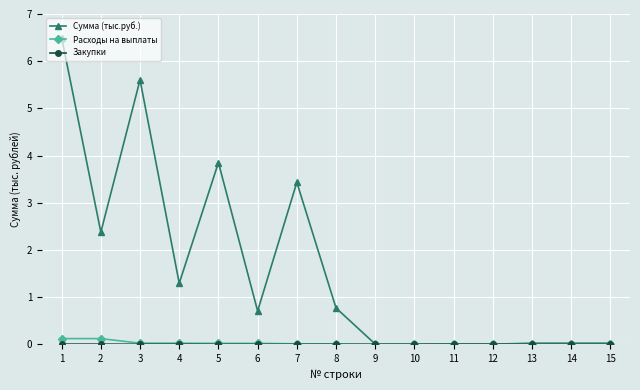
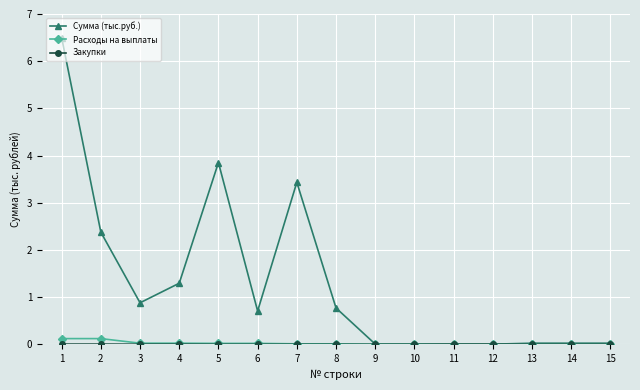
  {
    "Сумма (тыс.руб.)": {
      "2": 2.4,
-     "3": 5.6,
+     "3": 0.9,
      "4": 1.3,
      "5": 3.9,
      "6": 0.7,
      "7": 3.4,
      "8": 0.8
    },
    "Расходы на выплаты": {
      "1": 0.1,
      "2": 0.1
    },
    "Закупки": {
      "1": 0.0,
      "2": 0.0
    }
  }
